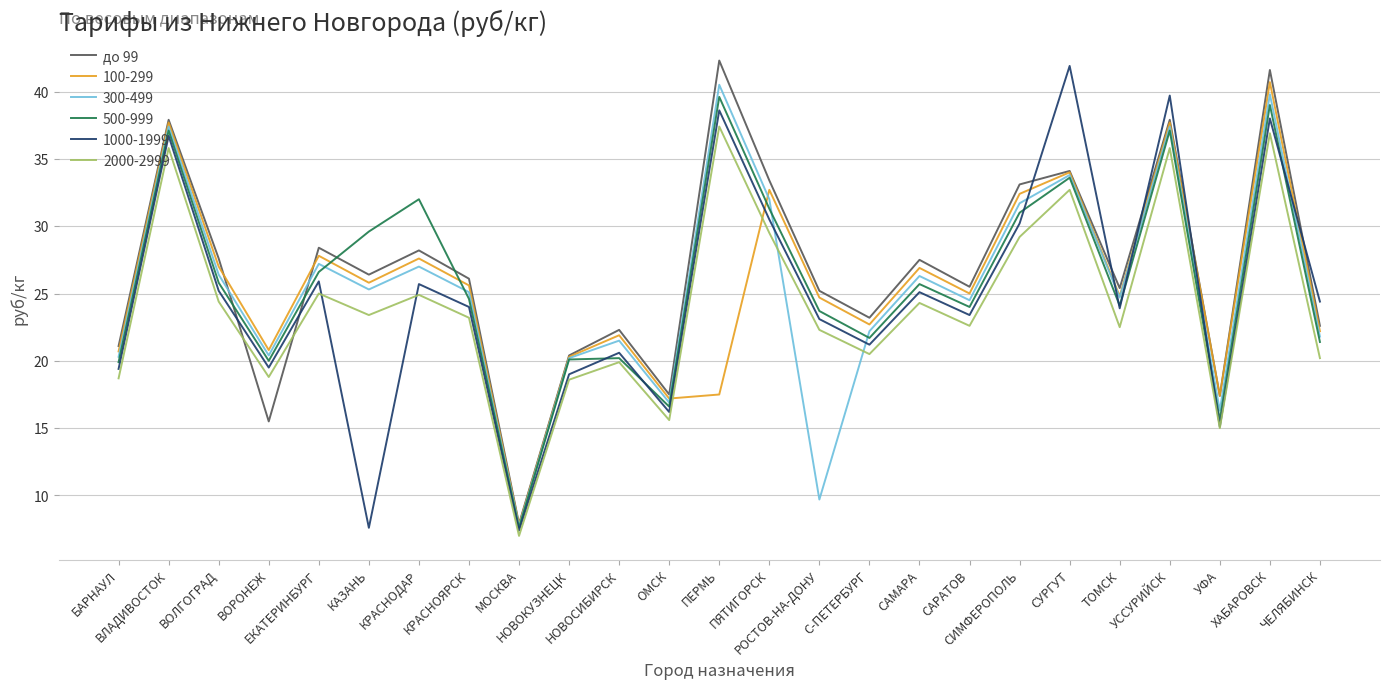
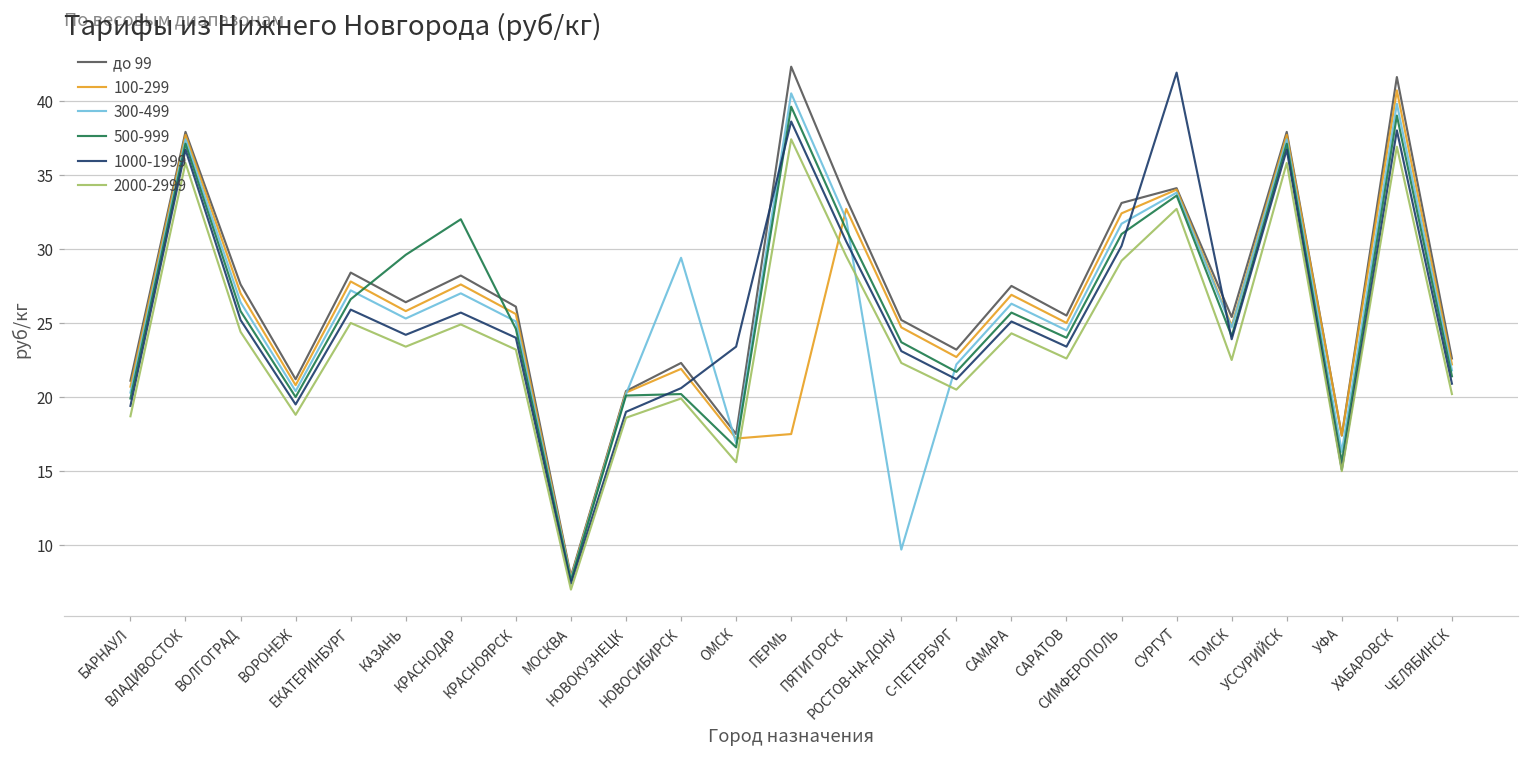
  {
    "до 99": {
      "БАРНАУЛ": 21.1,
      "ВЛАДИВОСТОК": 37.9,
      "ВОЛГОГРАД": 27.6,
-     "ВОРОНЕЖ": 15.5,
+     "ВОРОНЕЖ": 21.2,
      "ЕКАТЕРИНБУРГ": 28.4,
      "КАЗАНЬ": 26.4,
      "КРАСНОДАР": 28.2,
      "КРАСНОЯРСК": 26.1,
      "НОВОСИБИРСК": 22.3,
      "ОМСК": 17.5,
      "ПЕРМЬ": 42.3,
      "ПЯТИГОРСК": 33.4,
      "РОСТОВ-НА-ДОНУ": 25.2,
      "С-ПЕТЕРБУРГ": 23.2,
      "САМАРА": 27.5,
      "САРАТОВ": 25.5,
      "СИМФЕРОПОЛЬ": 33.1,
      "ТОМСК": 25.4,
      "УССУРИЙСК": 37.9,
      "ХАБАРОВСК": 41.6,
      "ЧЕЛЯБИНСК": 22.6
    },
    "100-299": {
      "БАРНАУЛ": 20.7,
      "ВЛАДИВОСТОК": 37.7,
      "ВОЛГОГРАД": 27.0,
      "ВОРОНЕЖ": 20.8,
      "ЕКАТЕРИНБУРГ": 27.8,
      "КАЗАНЬ": 25.8,
      "КРАСНОДАР": 27.6,
      "КРАСНОЯРСК": 25.6,
      "НОВОСИБИРСК": 21.9,
      "ОМСК": 17.2,
      "ПЕРМЬ": 17.5,
      "ПЯТИГОРСК": 32.7,
      "РОСТОВ-НА-ДОНУ": 24.7,
      "С-ПЕТЕРБУРГ": 22.7,
      "САМАРА": 26.9,
      "САРАТОВ": 25.0,
      "СИМФЕРОПОЛЬ": 32.4,
      "УССУРИЙСК": 37.7,
      "ХАБАРОВСК": 40.7,
      "ЧЕЛЯБИНСК": 22.2
    },
    "300-499": {
      "БАРНАУЛ": 20.3,
      "ВЛАДИВОСТОК": 37.4,
      "ВОЛГОГРАД": 26.4,
      "ВОРОНЕЖ": 20.4,
      "ЕКАТЕРИНБУРГ": 27.2,
      "КАЗАНЬ": 25.3,
      "КРАСНОДАР": 27.0,
      "КРАСНОЯРСК": 25.1,
-     "НОВОСИБИРСК": 21.5,
+     "НОВОСИБИРСК": 29.4,
      "ОМСК": 16.9,
      "ПЕРМЬ": 40.5,
      "ПЯТИГОРСК": 32.0,
      "РОСТОВ-НА-ДОНУ": 9.7,
      "С-ПЕТЕРБУРГ": 22.2,
      "САМАРА": 26.3,
      "САРАТОВ": 24.5,
      "СИМФЕРОПОЛЬ": 31.7,
      "СУРГУТ": 33.8,
      "УССУРИЙСК": 37.4,
      "УФА": 16.3,
      "ХАБАРОВСК": 39.8,
      "ЧЕЛЯБИНСК": 21.8
    },
    "500-999": {
      "БАРНАУЛ": 19.9,
      "ВЛАДИВОСТОК": 37.1,
      "ВОЛГОГРАД": 25.8,
      "ВОРОНЕЖ": 20.0,
      "ЕКАТЕРИНБУРГ": 26.6,
      "КАЗАНЬ": 29.6,
      "КРАСНОДАР": 32.0,
      "КРАСНОЯРСК": 24.6,
      "НОВОСИБИРСК": 20.2,
      "ОМСК": 16.6,
      "ПЕРМЬ": 39.6,
      "ПЯТИГОРСК": 31.3,
      "РОСТОВ-НА-ДОНУ": 23.7,
      "С-ПЕТЕРБУРГ": 21.7,
      "САМАРА": 25.7,
      "САРАТОВ": 24.0,
      "СИМФЕРОПОЛЬ": 31.0,
      "СУРГУТ": 33.6,
      "ТОМСК": 24.1,
      "УССУРИЙСК": 37.1,
      "УФА": 15.6,
      "ХАБАРОВСК": 39.0,
      "ЧЕЛЯБИНСК": 21.4
    },
    "1000-1999": {
      "БАРНАУЛ": 19.4,
      "ВЛАДИВОСТОК": 36.7,
      "ВОЛГОГРАД": 25.2,
      "ВОРОНЕЖ": 19.5,
      "ЕКАТЕРИНБУРГ": 25.9,
-     "КАЗАНЬ": 7.6,
+     "КАЗАНЬ": 24.2,
      "КРАСНОДАР": 25.7,
      "КРАСНОЯРСК": 24.0,
      "МОСКВА": 7.4,
      "НОВОКУЗНЕЦК": 19.0,
      "НОВОСИБИРСК": 20.6,
-     "ОМСК": 16.2,
+     "ОМСК": 23.4,
      "ПЕРМЬ": 38.6,
      "ПЯТИГОРСК": 30.5,
      "РОСТОВ-НА-ДОНУ": 23.1,
      "С-ПЕТЕРБУРГ": 21.2,
      "САМАРА": 25.1,
      "САРАТОВ": 23.4,
      "СИМФЕРОПОЛЬ": 30.2,
      "СУРГУТ": 41.9,
      "ТОМСК": 23.9,
-     "УССУРИЙСК": 39.7,
+     "УССУРИЙСК": 36.7,
      "ХАБАРОВСК": 38.0,
-     "ЧЕЛЯБИНСК": 24.4
+     "ЧЕЛЯБИНСК": 20.9
    },
    "2000-2999": {
      "БАРНАУЛ": 18.7,
      "ВЛАДИВОСТОК": 35.8,
      "ВОЛГОГРАД": 24.4,
      "ВОРОНЕЖ": 18.8,
      "ЕКАТЕРИНБУРГ": 25.0,
      "КАЗАНЬ": 23.4,
      "КРАСНОДАР": 24.9,
      "КРАСНОЯРСК": 23.2,
      "МОСКВА": 7.0,
      "НОВОКУЗНЕЦК": 18.6,
      "НОВОСИБИРСК": 19.9,
      "ОМСК": 15.6,
      "ПЕРМЬ": 37.4,
      "ПЯТИГОРСК": 29.5,
      "РОСТОВ-НА-ДОНУ": 22.3,
      "С-ПЕТЕРБУРГ": 20.5,
      "САМАРА": 24.3,
      "САРАТОВ": 22.6,
      "СИМФЕРОПОЛЬ": 29.2,
      "СУРГУТ": 32.7,
      "ТОМСК": 22.5,
      "УССУРИЙСК": 35.8,
      "ХАБАРОВСК": 36.9,
      "ЧЕЛЯБИНСК": 20.2
    }
  }
